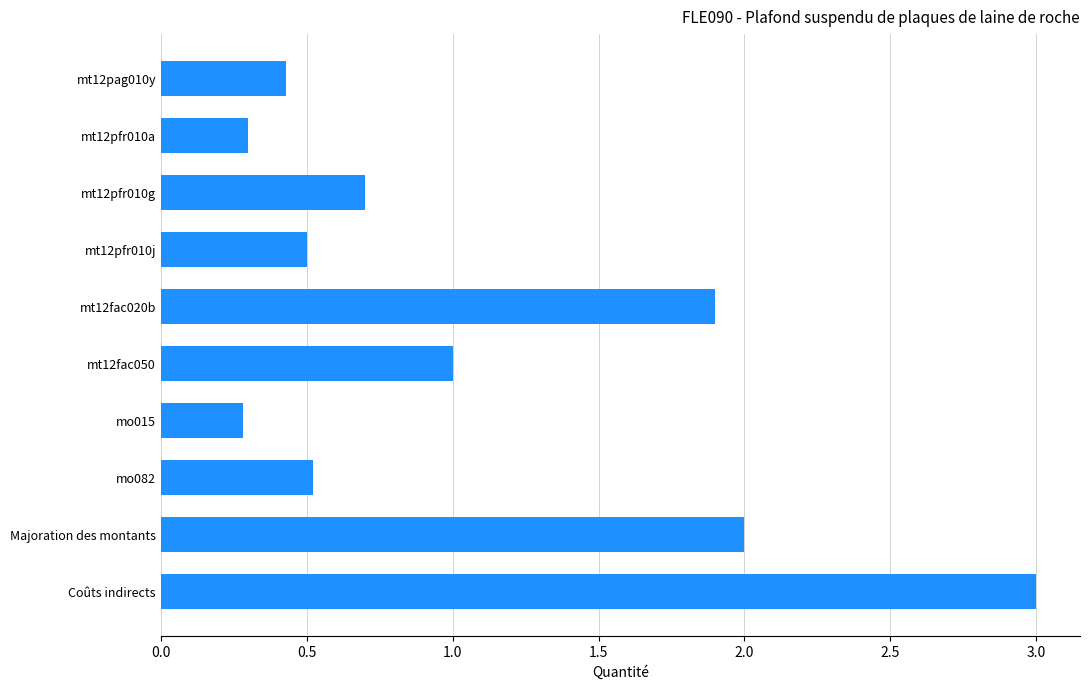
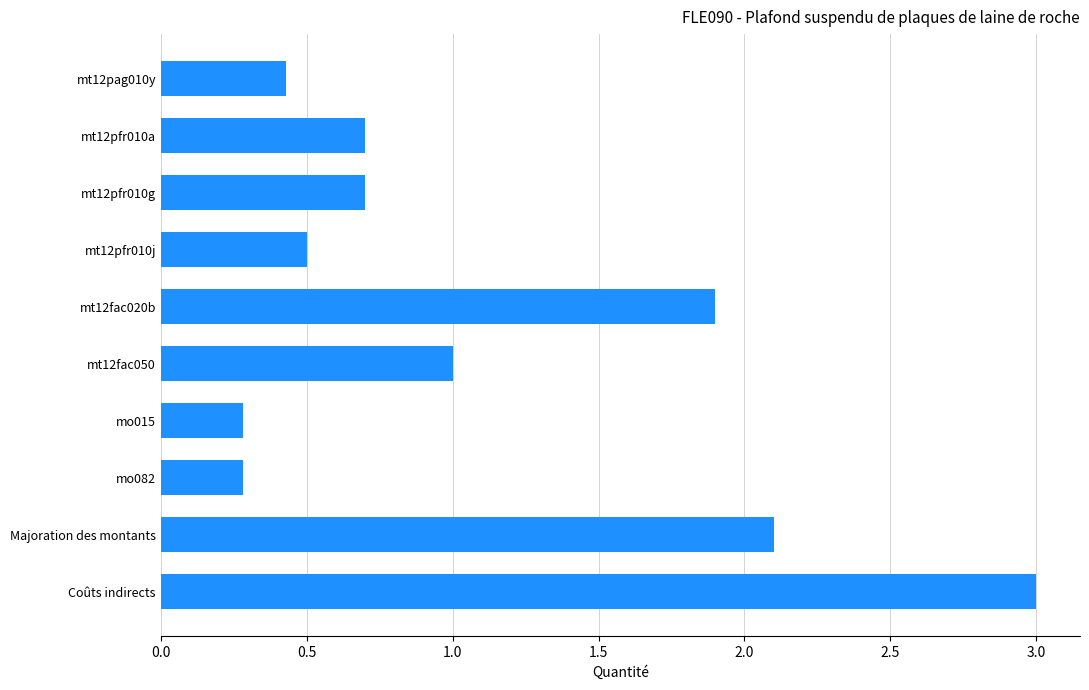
  {
    "mt12pag010y": 0.43,
-   "mt12pfr010a": 0.3,
+   "mt12pfr010a": 0.7,
    "mt12pfr010g": 0.70,
    "mt12pfr010j": 0.50,
    "mt12fac020b": 1.90,
    "mt12fac050": 1.00,
    "mo015": 0.28,
-   "mo082": 0.52,
-   "Majoration des montants": 2.0,
+   "mo082": 0.28,
+   "Majoration des montants": 2.1,
    "Coûts indirects": 3.00
  }
